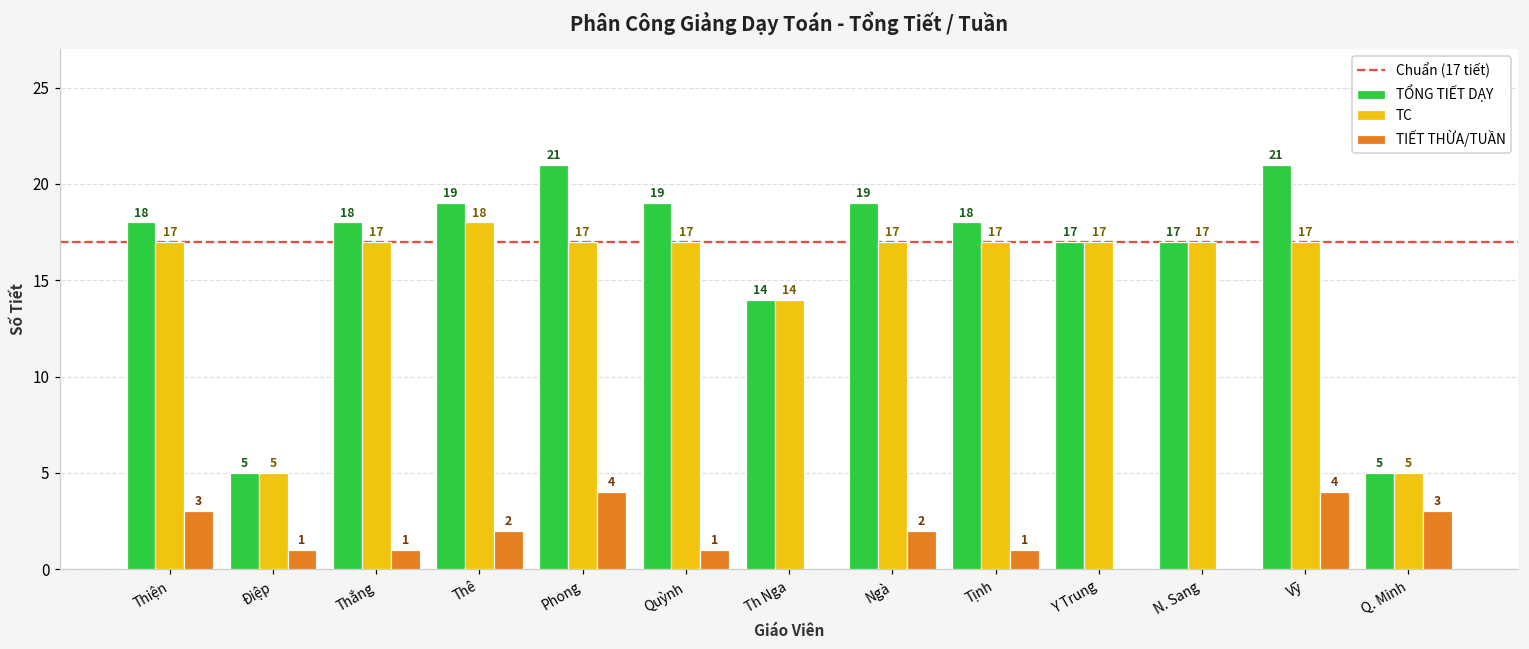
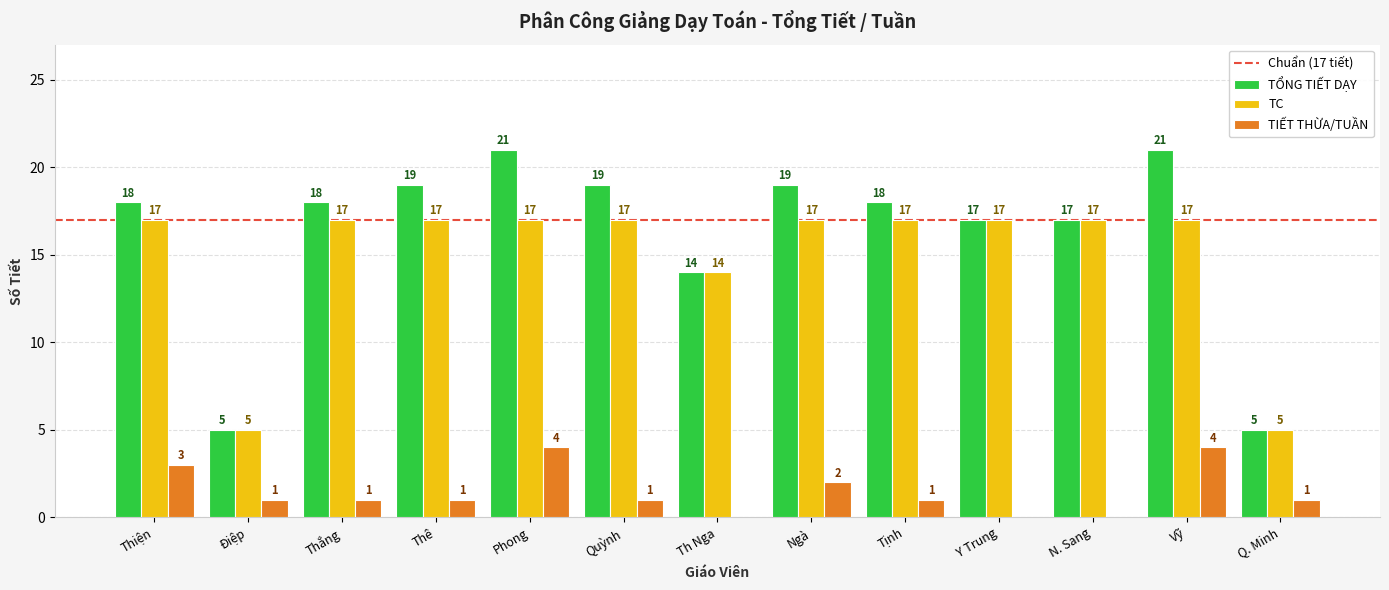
  {
    "TỔNG TIẾT DẠY": {
      "Thiện": 18,
      "Điệp": 5,
      "Thắng": 18,
      "Thê": 19,
      "Phong": 21,
      "Quỳnh": 19,
      "Th Nga": 14,
      "Ngà": 19,
      "Tịnh": 18,
      "Y Trung": 17,
      "N. Sang": 17,
      "Vỹ": 21,
      "Q. Minh": 5
    },
    "TC": {
      "Thiện": 17,
      "Điệp": 5,
      "Thắng": 17,
-     "Thê": 18,
+     "Thê": 17,
      "Phong": 17,
      "Quỳnh": 17,
      "Th Nga": 14,
      "Ngà": 17,
      "Tịnh": 17,
      "Y Trung": 17,
      "N. Sang": 17,
      "Vỹ": 17,
      "Q. Minh": 5
    },
    "TIẾT THỪA/TUẦN": {
      "Thiện": 3,
      "Điệp": 1,
      "Thắng": 1,
-     "Thê": 2,
+     "Thê": 1,
      "Phong": 4,
      "Quỳnh": 1,
      "Ngà": 2,
      "Tịnh": 1,
      "Vỹ": 4,
-     "Q. Minh": 3
+     "Q. Minh": 1
    }
  }
